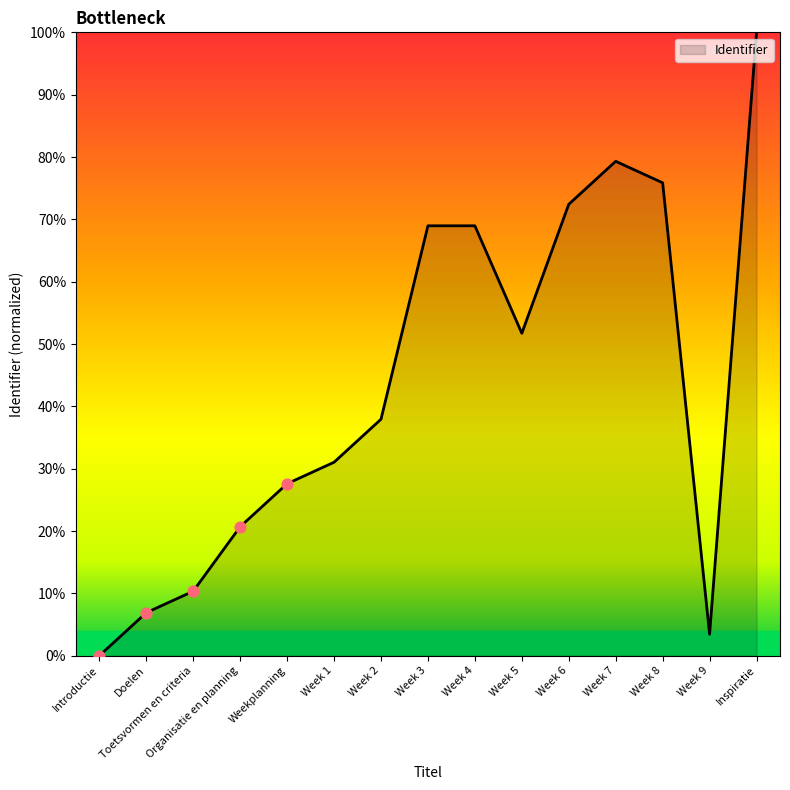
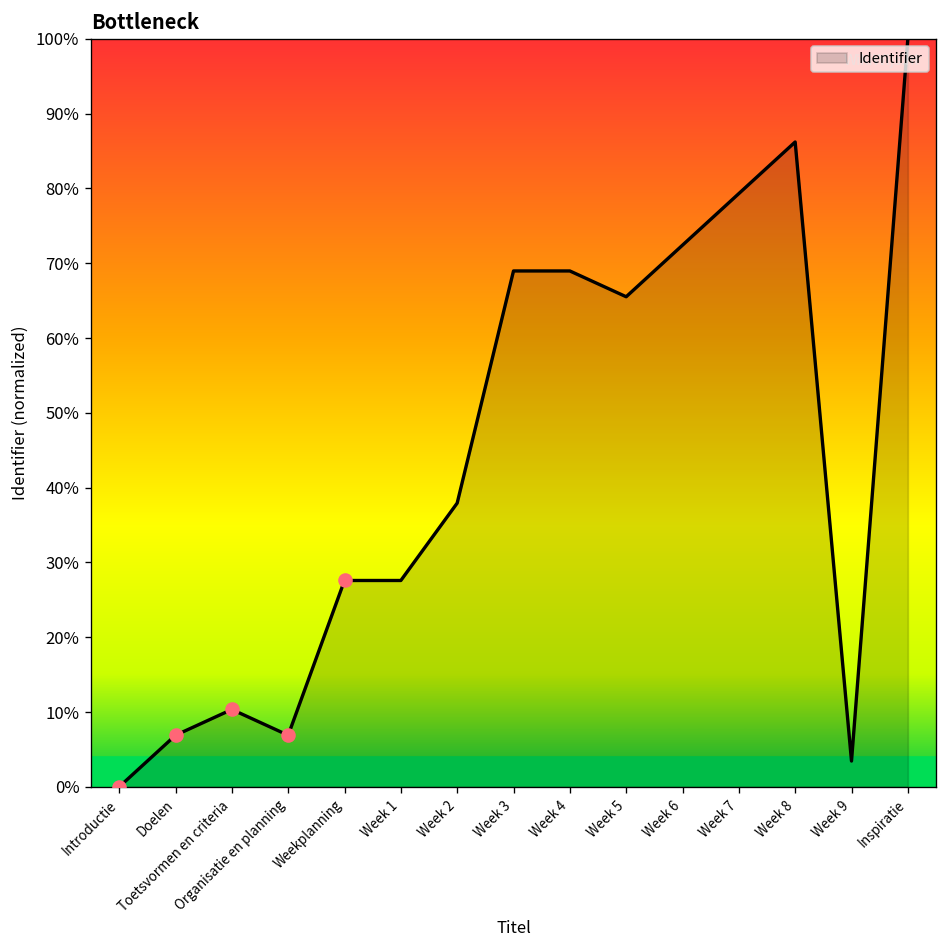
  {
    "Identifier": {
-     "Organisatie en planning": "21%",
-     "Week 1": "31%",
+     "Organisatie en planning": "7%",
+     "Week 1": "28%",
      "Week 2": "38%",
      "Week 3": "69%",
      "Week 4": "69%",
-     "Week 5": "52%",
+     "Week 5": "66%",
      "Week 6": "72%",
      "Week 7": "79%",
-     "Week 8": "76%",
+     "Week 8": "86%",
      "Inspiratie": "100%"
    }
  }
